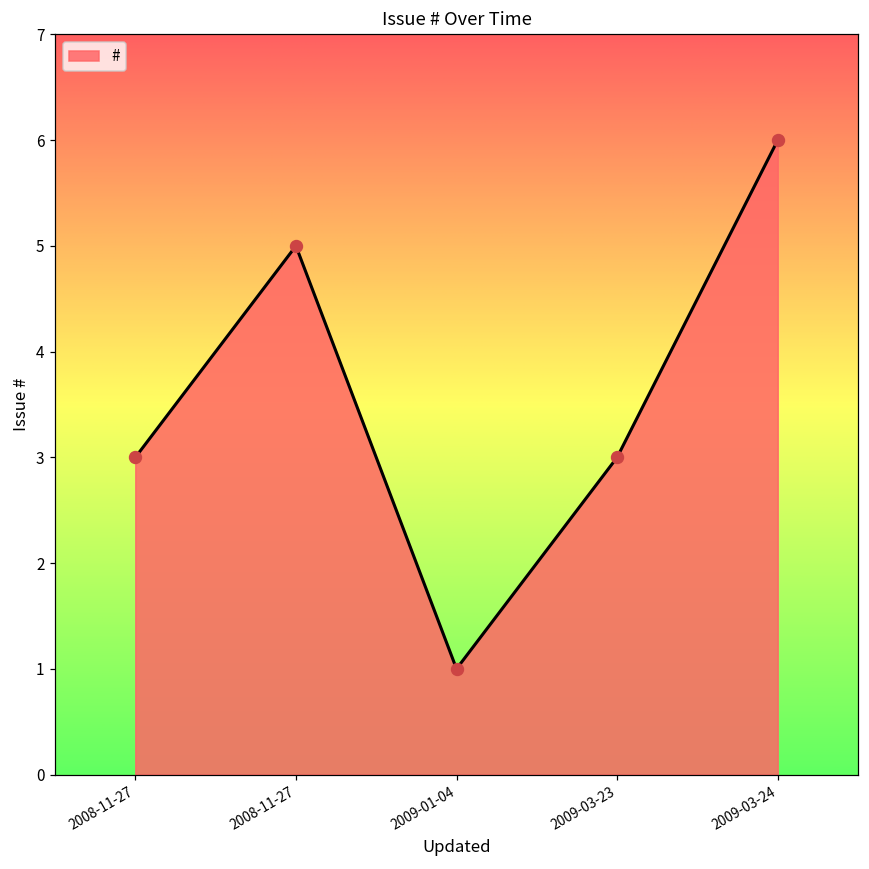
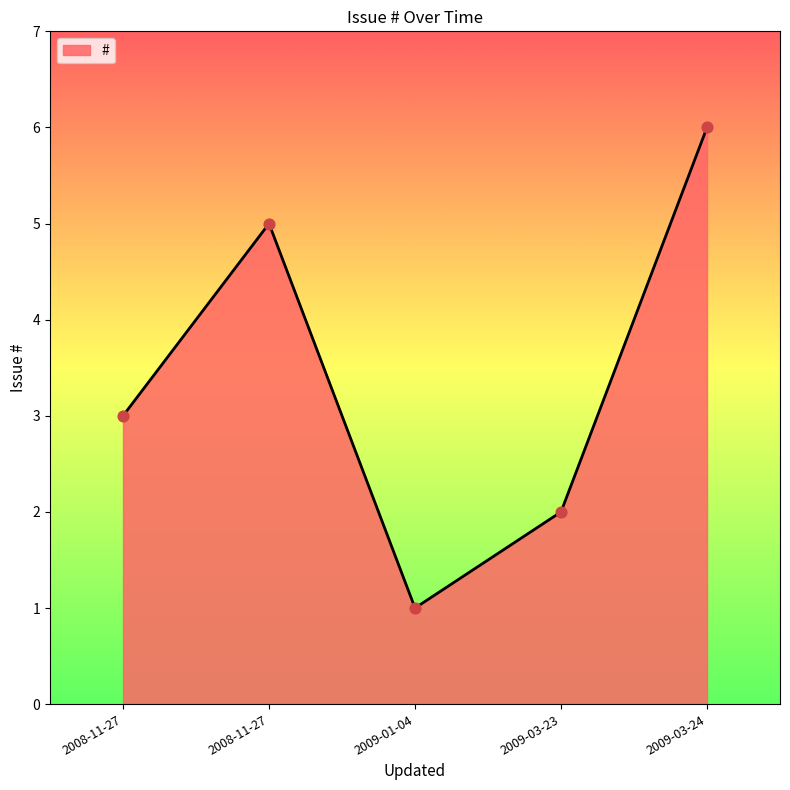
  {
    "2009-01-04": 1,
-   "2009-03-23": 3,
+   "2009-03-23": 2,
    "2009-03-24": 6
  }
